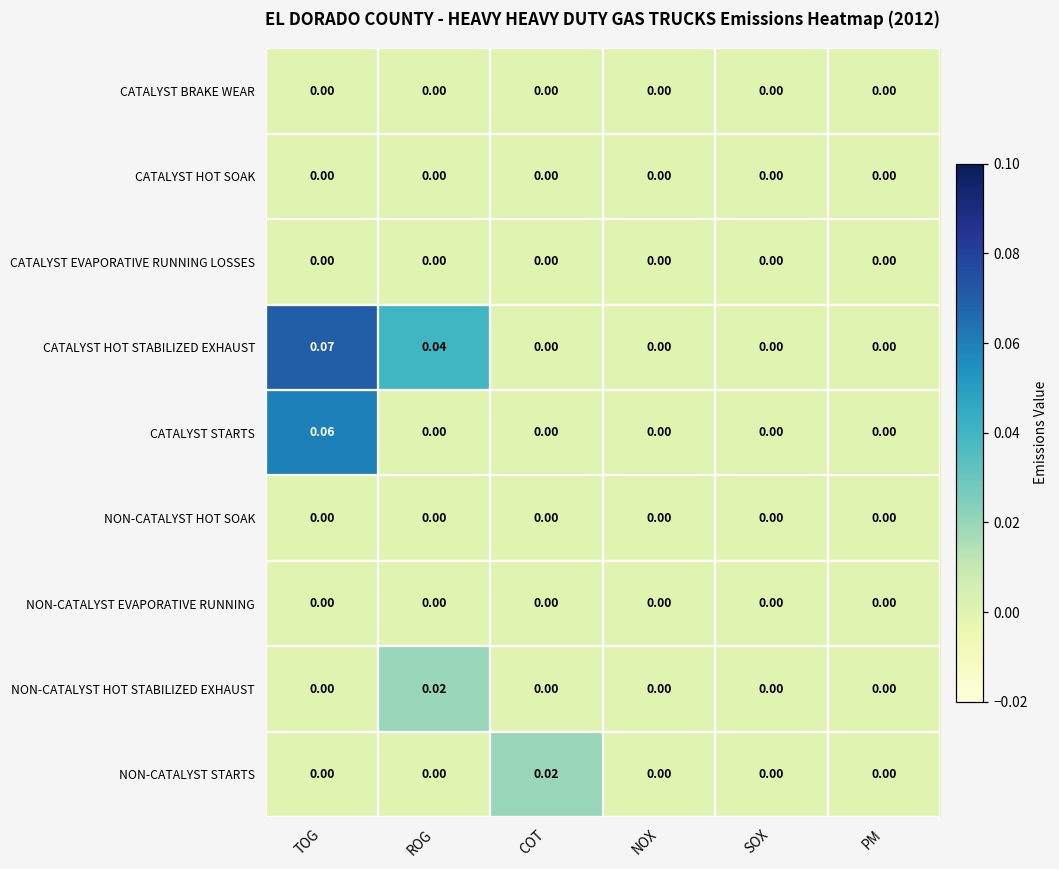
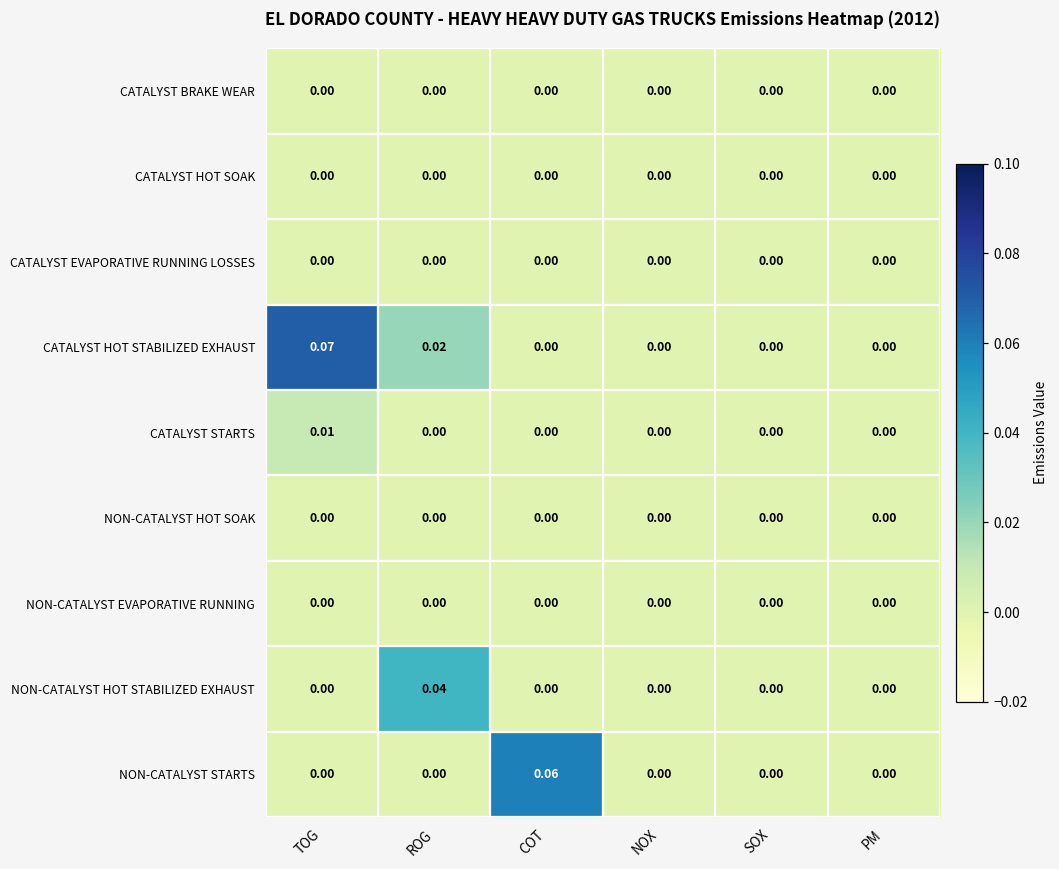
  {
    "CATALYST BRAKE WEAR": {
      "TOG": 0.00,
      "ROG": 0.00,
      "COT": 0.00,
      "NOX": 0.00,
      "SOX": 0.00,
      "PM": 0.00
    },
    "CATALYST HOT SOAK": {
      "TOG": 0.00,
      "ROG": 0.00,
      "COT": 0.00,
      "NOX": 0.00,
      "SOX": 0.00,
      "PM": 0.00
    },
    "CATALYST EVAPORATIVE RUNNING LOSSES": {
      "TOG": 0.00,
      "ROG": 0.00,
      "COT": 0.00,
      "NOX": 0.00,
      "SOX": 0.00,
      "PM": 0.00
    },
    "CATALYST HOT STABILIZED EXHAUST": {
      "TOG": 0.07,
-     "ROG": 0.04,
+     "ROG": 0.02,
      "COT": 0.00,
      "NOX": 0.00,
      "SOX": 0.00,
      "PM": 0.00
    },
    "CATALYST STARTS": {
-     "TOG": 0.06,
+     "TOG": 0.01,
      "ROG": 0.00,
      "COT": 0.00,
      "NOX": 0.00,
      "SOX": 0.00,
      "PM": 0.00
    },
    "NON-CATALYST HOT SOAK": {
      "TOG": 0.00,
      "ROG": 0.00,
      "COT": 0.00,
      "NOX": 0.00,
      "SOX": 0.00,
      "PM": 0.00
    },
    "NON-CATALYST EVAPORATIVE RUNNING": {
      "TOG": 0.00,
      "ROG": 0.00,
      "COT": 0.00,
      "NOX": 0.00,
      "SOX": 0.00,
      "PM": 0.00
    },
    "NON-CATALYST HOT STABILIZED EXHAUST": {
      "TOG": 0.00,
-     "ROG": 0.02,
+     "ROG": 0.04,
      "COT": 0.00,
      "NOX": 0.00,
      "SOX": 0.00,
      "PM": 0.00
    },
    "NON-CATALYST STARTS": {
      "TOG": 0.00,
      "ROG": 0.00,
-     "COT": 0.02,
+     "COT": 0.06,
      "NOX": 0.00,
      "SOX": 0.00,
      "PM": 0.00
    }
  }
